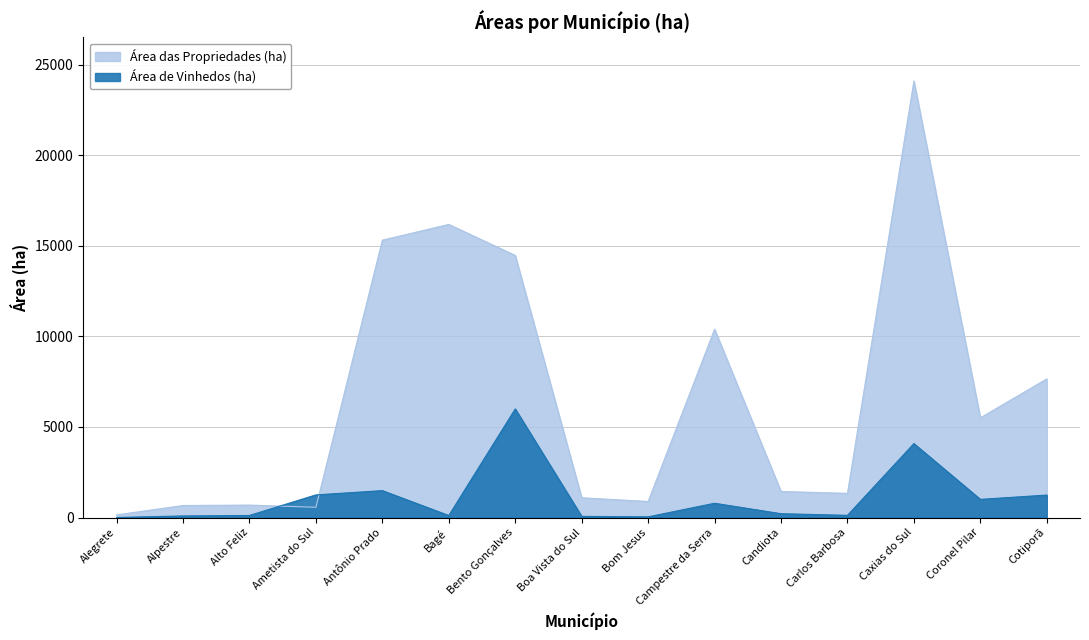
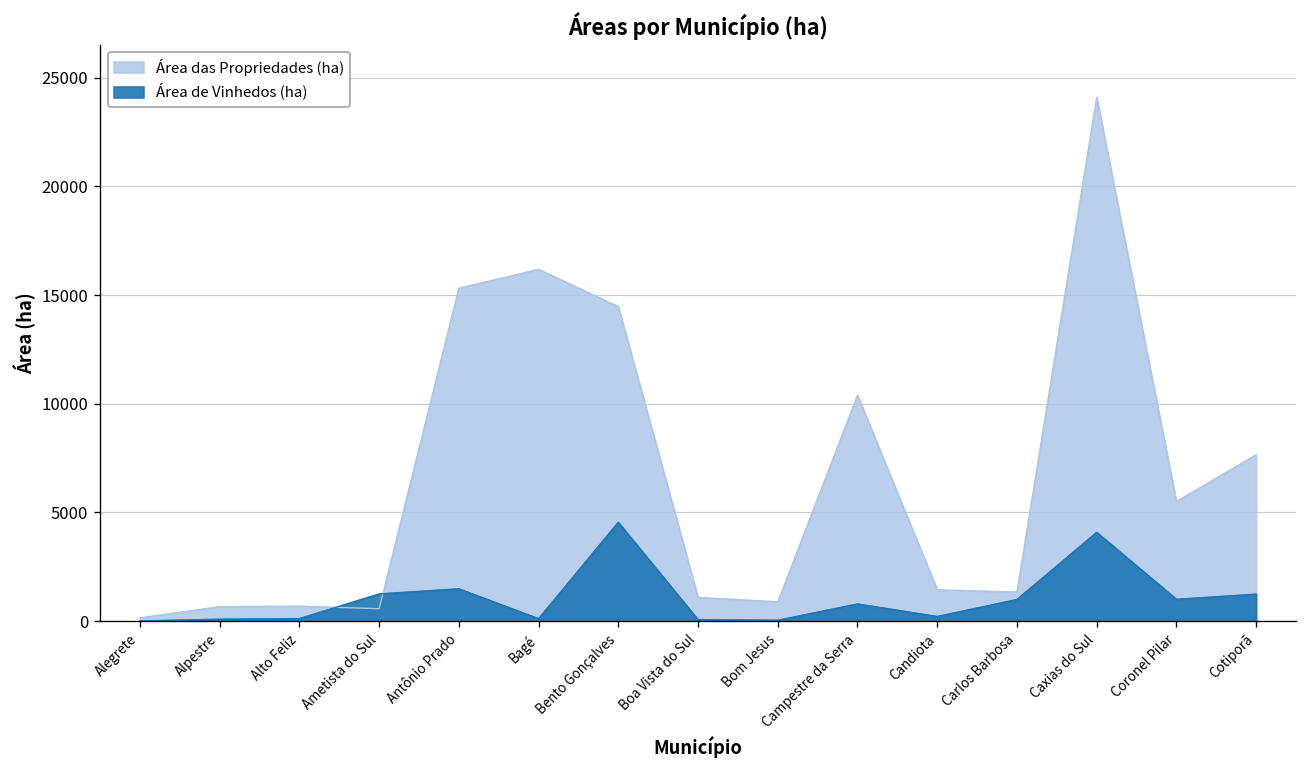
  {
    "Área das Propriedades (ha)": {
      "Alegrete": 100,
      "Alpestre": 700,
      "Alto Feliz": 700,
      "Ametista do Sul": 600,
      "Antônio Prado": 15300,
      "Bagé": 16200,
      "Bento Gonçalves": 14500,
      "Boa Vista do Sul": 1100,
      "Bom Jesus": 900,
      "Campestre da Serra": 10400,
      "Candiota": 1400,
      "Carlos Barbosa": 1300,
      "Caxias do Sul": 24100,
      "Coronel Pilar": 5500,
      "Cotiporã": 7700
    },
    "Área de Vinhedos (ha)": {
      "Alegrete": 0,
      "Alpestre": 100,
      "Alto Feliz": 100,
      "Ametista do Sul": 1300,
      "Antônio Prado": 1500,
      "Bagé": 100,
-     "Bento Gonçalves": 6000,
+     "Bento Gonçalves": 4500,
      "Boa Vista do Sul": 100,
      "Bom Jesus": 0,
      "Campestre da Serra": 800,
      "Candiota": 200,
-     "Carlos Barbosa": 100,
+     "Carlos Barbosa": 1000,
      "Caxias do Sul": 4100,
      "Coronel Pilar": 1000,
      "Cotiporã": 1200
    }
  }
